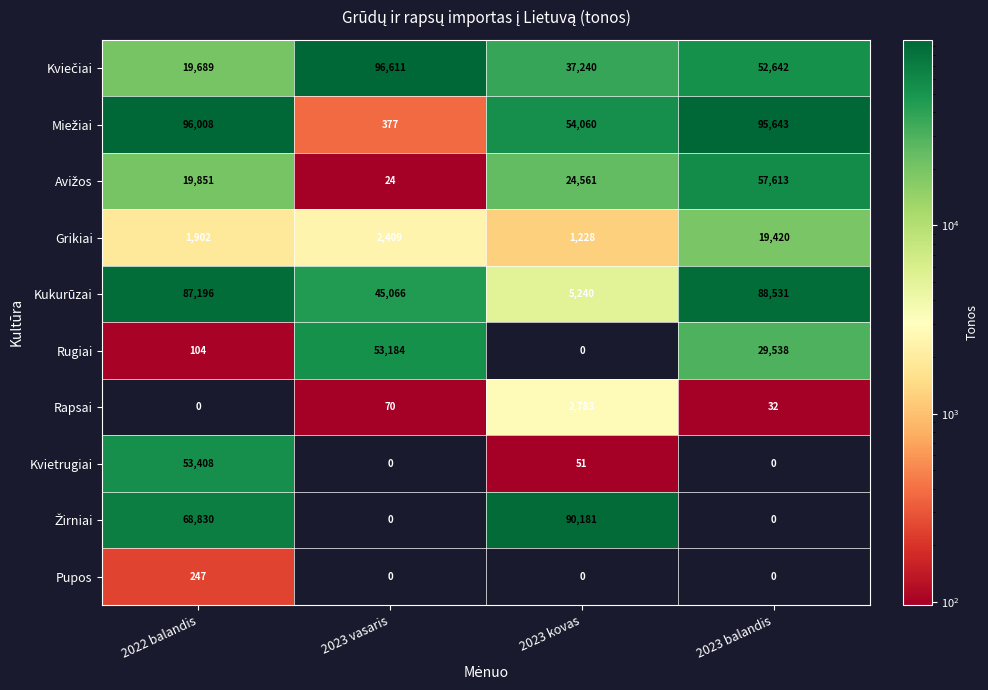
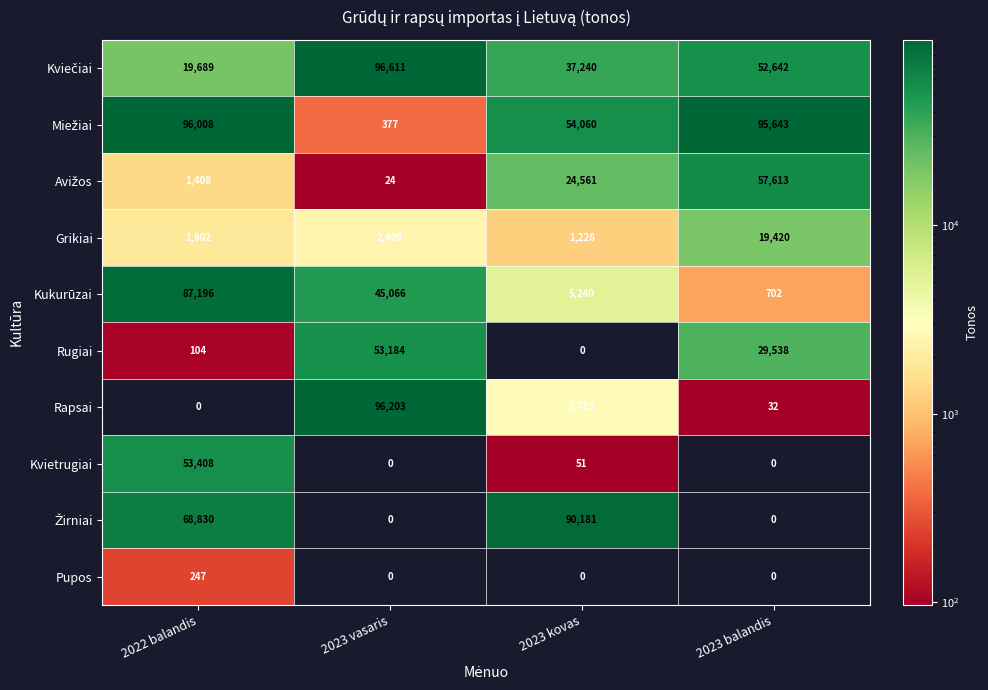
  {
    "Kviečiai": {
      "2022 balandis": "19,689",
      "2023 vasaris": "96,611",
      "2023 kovas": "37,240",
      "2023 balandis": "52,642"
    },
    "Miežiai": {
      "2022 balandis": "96,008",
      "2023 vasaris": "377",
      "2023 kovas": "54,060",
      "2023 balandis": "95,643"
    },
    "Avižos": {
-     "2022 balandis": "19,851",
+     "2022 balandis": "1,408",
      "2023 vasaris": "24",
      "2023 kovas": "24,561",
      "2023 balandis": "57,613"
    },
    "Grikiai": {
      "2022 balandis": "1,902",
      "2023 vasaris": "2,409",
      "2023 kovas": "1,228",
      "2023 balandis": "19,420"
    },
    "Kukurūzai": {
      "2022 balandis": "87,196",
      "2023 vasaris": "45,066",
      "2023 kovas": "5,240",
-     "2023 balandis": "88,531"
+     "2023 balandis": "702"
    },
    "Rugiai": {
      "2022 balandis": "104",
      "2023 vasaris": "53,184",
      "2023 kovas": "0",
      "2023 balandis": "29,538"
    },
    "Rapsai": {
      "2022 balandis": "0",
-     "2023 vasaris": "70",
+     "2023 vasaris": "96,203",
      "2023 kovas": "2,783",
      "2023 balandis": "32"
    },
    "Kvietrugiai": {
      "2022 balandis": "53,408",
      "2023 vasaris": "0",
      "2023 kovas": "51",
      "2023 balandis": "0"
    },
    "Žirniai": {
      "2022 balandis": "68,830",
      "2023 vasaris": "0",
      "2023 kovas": "90,181",
      "2023 balandis": "0"
    },
    "Pupos": {
      "2022 balandis": "247",
      "2023 vasaris": "0",
      "2023 kovas": "0",
      "2023 balandis": "0"
    }
  }
